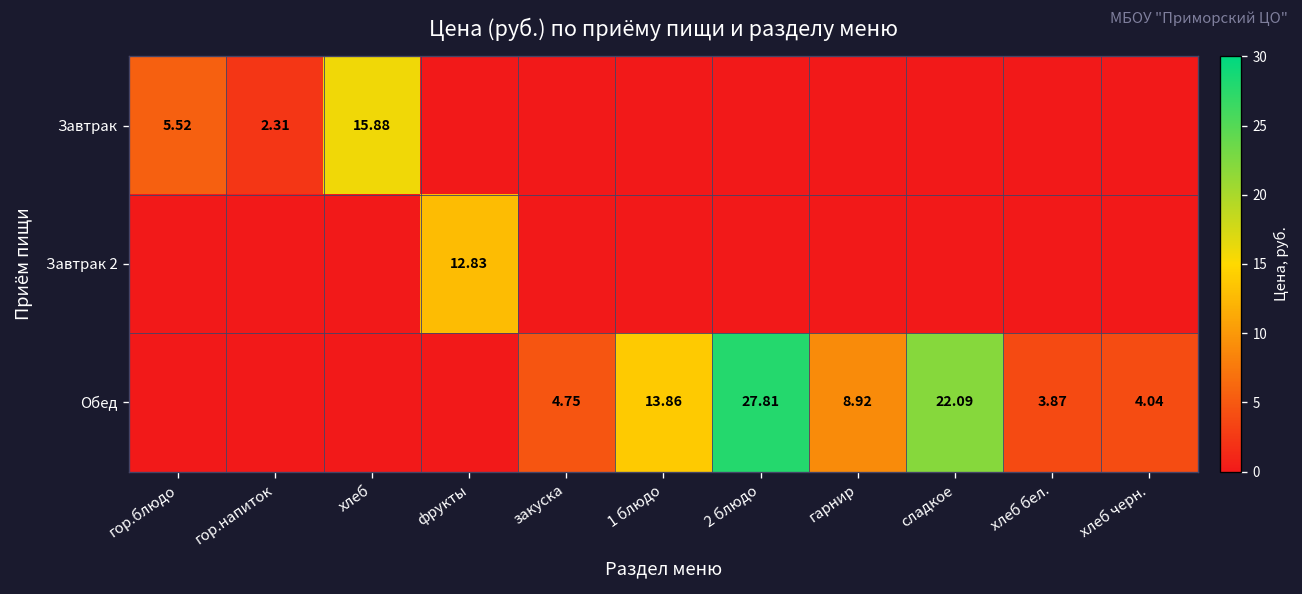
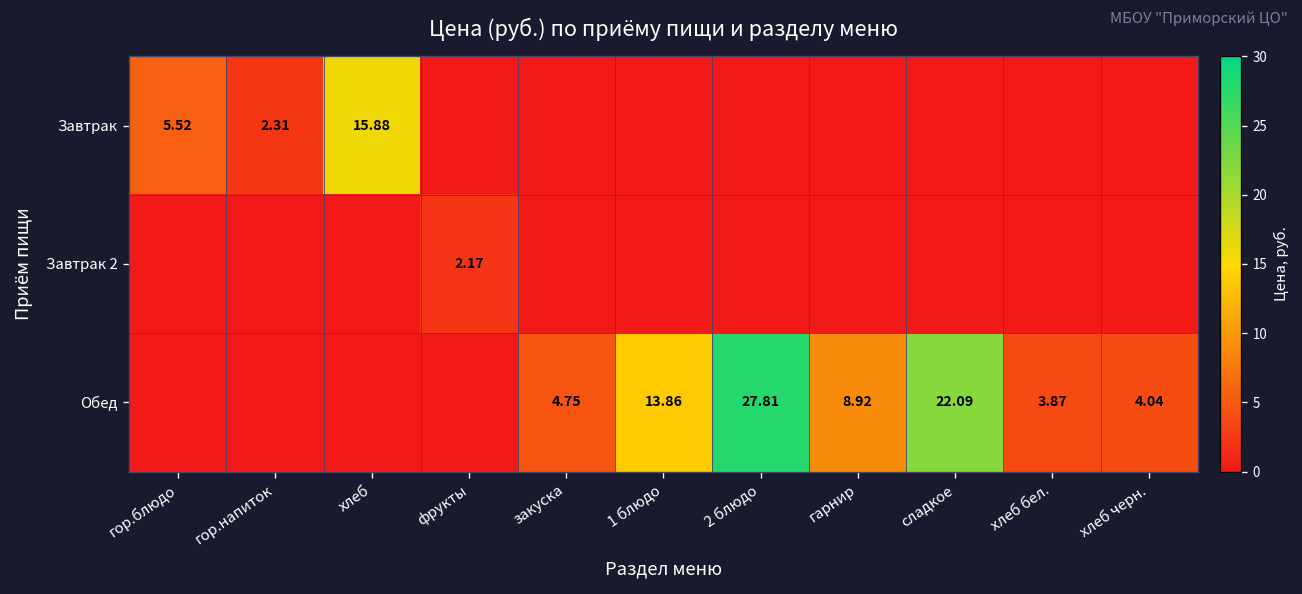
  {
    "Завтрак": {
      "гор.блюдо": 5.52,
      "гор.напиток": 2.31,
      "хлеб": 15.88
    },
    "Завтрак 2": {
-     "фрукты": 12.83
+     "фрукты": 2.17
    },
    "Обед": {
      "закуска": 4.75,
      "1 блюдо": 13.86,
      "2 блюдо": 27.81,
      "гарнир": 8.92,
      "сладкое": 22.09,
      "хлеб бел.": 3.87,
      "хлеб черн.": 4.04
    }
  }
